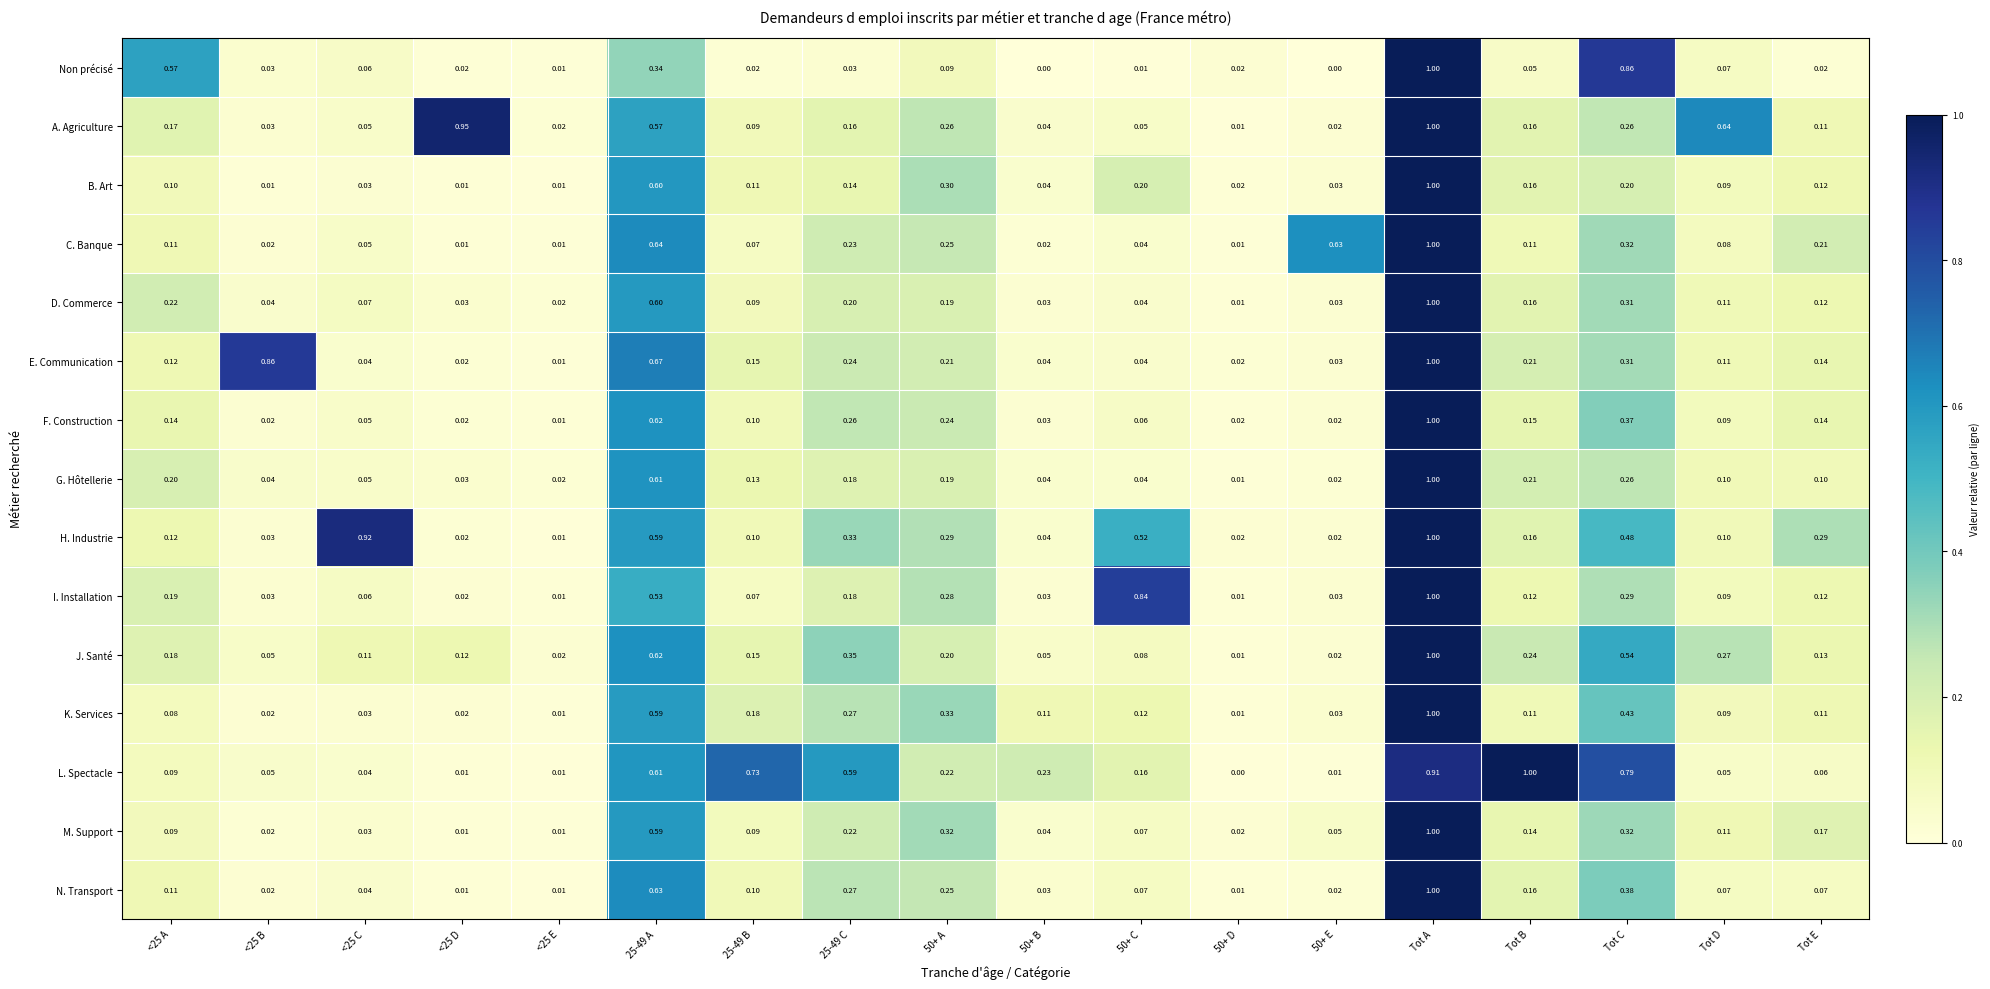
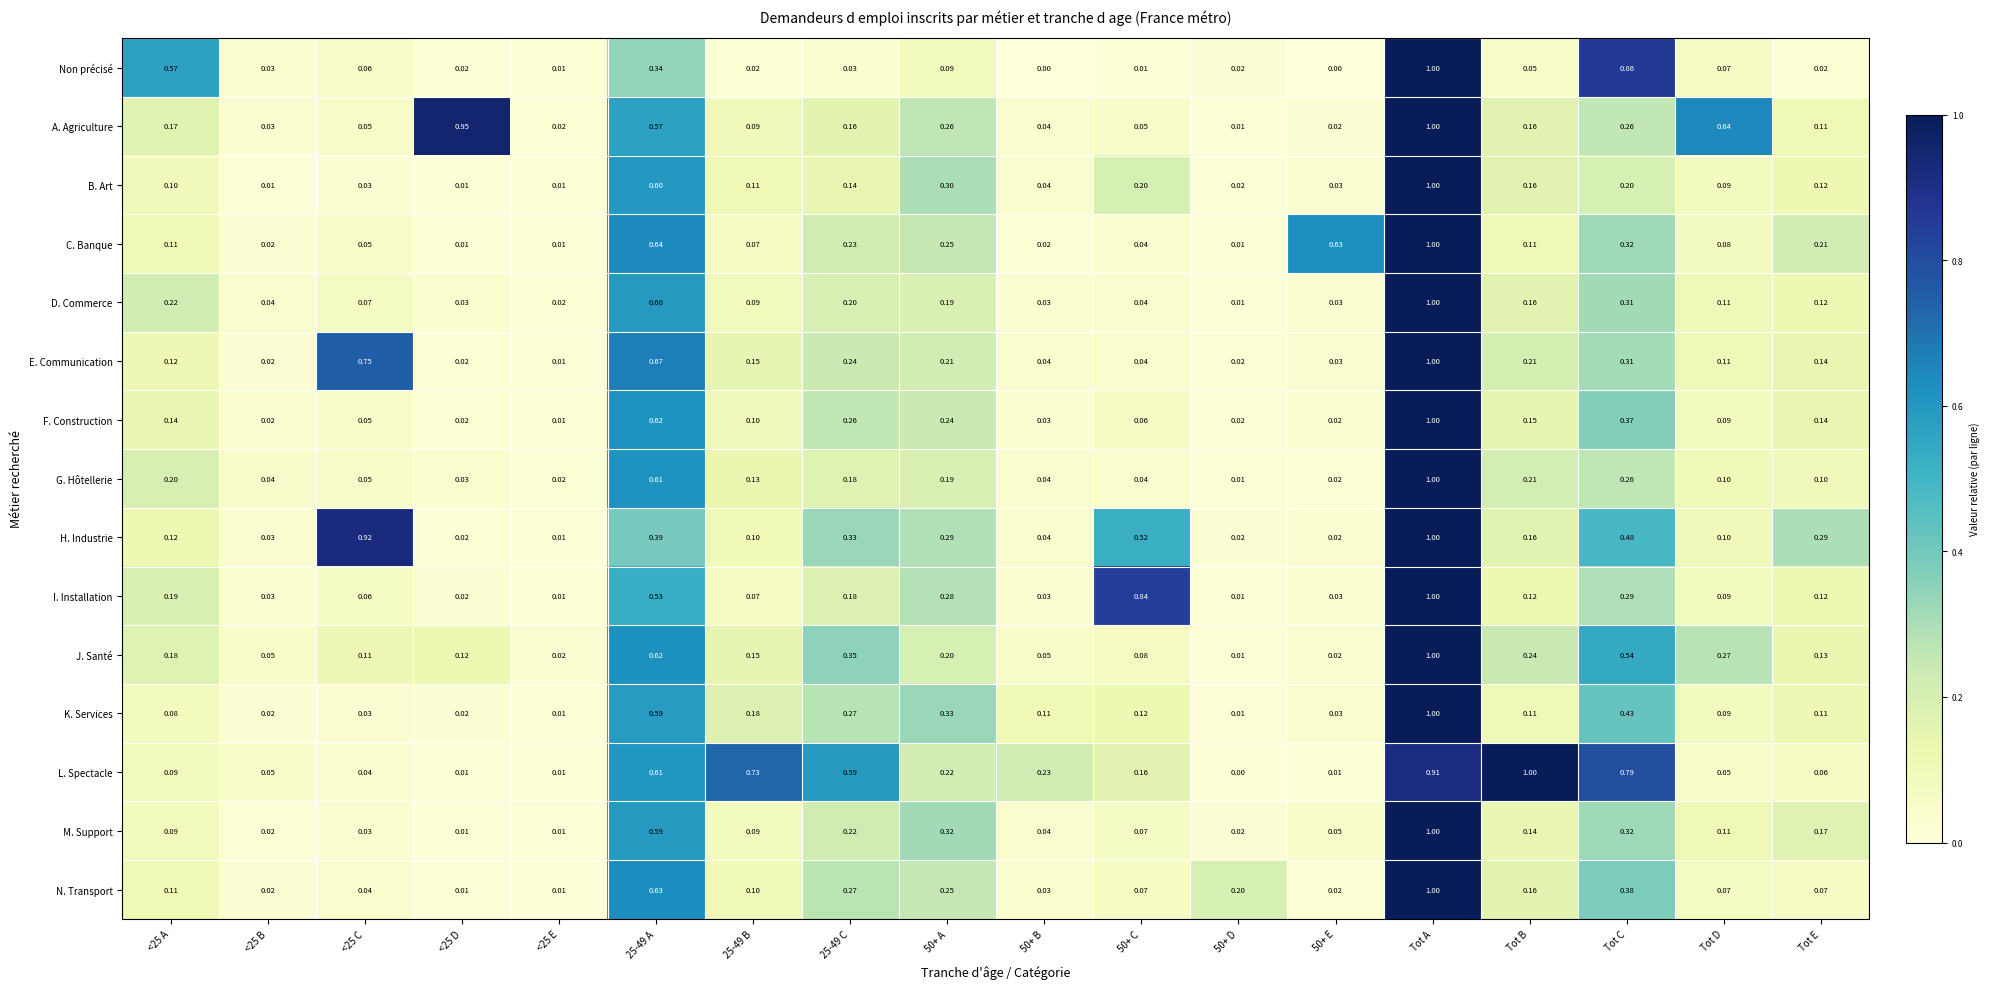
  {
    "E. Communication": {
      "<25 A": 0.12,
-     "<25 B": 0.86,
-     "<25 C": 0.04,
+     "<25 B": 0.02,
+     "<25 C": 0.75,
      "<25 D": 0.02,
      "<25 E": 0.01,
      "25-49 A": 0.67,
      "25-49 B": 0.15,
      "25-49 C": 0.24,
      "50+ A": 0.21,
      "50+ B": 0.04,
      "50+ C": 0.04,
      "50+ D": 0.02,
      "50+ E": 0.03,
      "Tot A": 1.00,
      "Tot B": 0.21,
      "Tot C": 0.31,
      "Tot D": 0.11,
      "Tot E": 0.14
    },
    "H. Industrie": {
      "<25 A": 0.12,
      "<25 B": 0.03,
      "<25 C": 0.92,
      "<25 D": 0.02,
      "<25 E": 0.01,
-     "25-49 A": 0.59,
+     "25-49 A": 0.39,
      "25-49 B": 0.10,
      "25-49 C": 0.33,
      "50+ A": 0.29,
      "50+ B": 0.04,
      "50+ C": 0.52,
      "50+ D": 0.02,
      "50+ E": 0.02,
      "Tot A": 1.00,
      "Tot B": 0.16,
      "Tot C": 0.48,
      "Tot D": 0.10,
      "Tot E": 0.29
    },
    "N. Transport": {
      "<25 A": 0.11,
      "<25 B": 0.02,
      "<25 C": 0.04,
      "<25 D": 0.01,
      "<25 E": 0.01,
      "25-49 A": 0.63,
      "25-49 B": 0.10,
      "25-49 C": 0.27,
      "50+ A": 0.25,
      "50+ B": 0.03,
      "50+ C": 0.07,
-     "50+ D": 0.01,
+     "50+ D": 0.20,
      "50+ E": 0.02,
      "Tot A": 1.00,
      "Tot B": 0.16,
      "Tot C": 0.38,
      "Tot D": 0.07,
      "Tot E": 0.07
    }
  }
